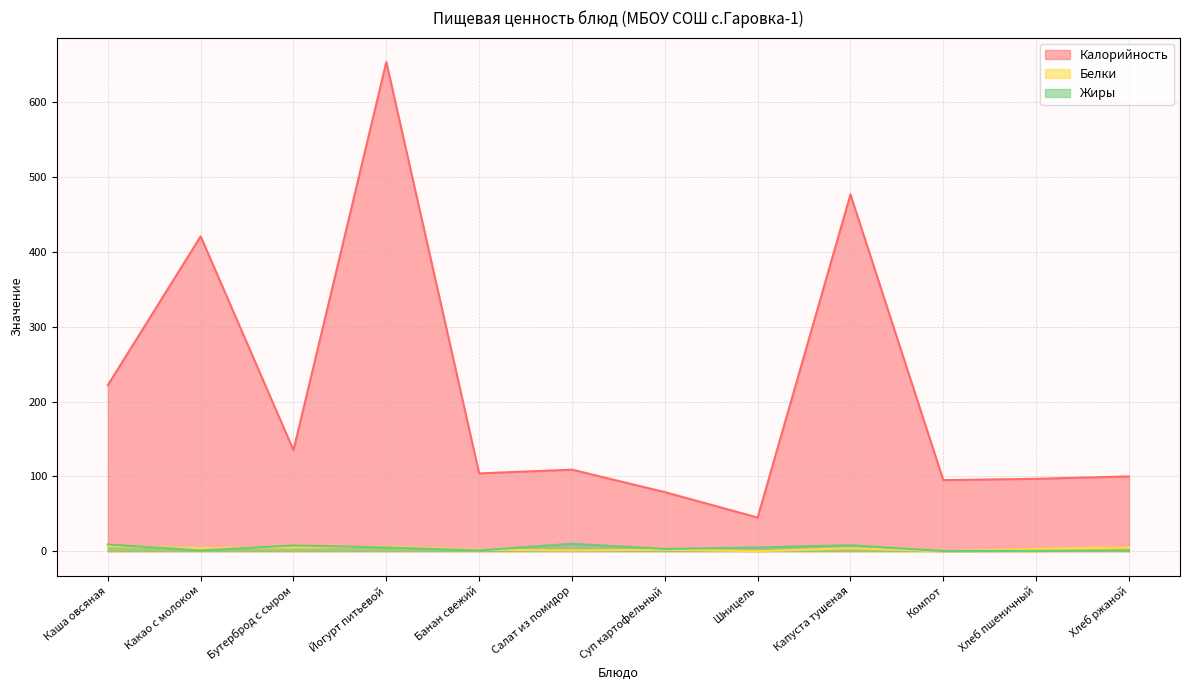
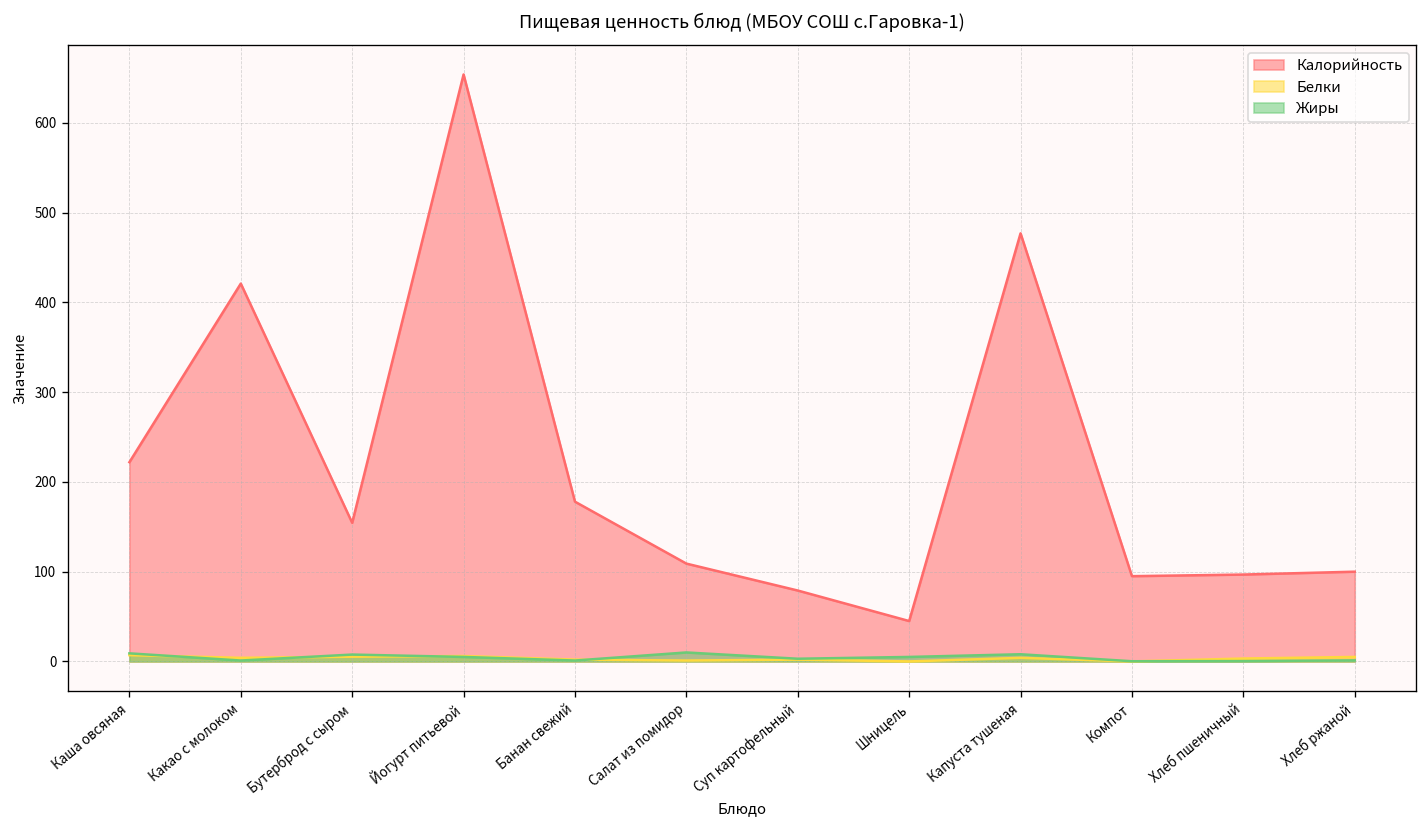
  {
    "Калорийность": {
      "Каша овсяная": 220,
      "Какао с молоком": 420,
-     "Бутерброд с сыром": 140,
+     "Бутерброд с сыром": 150,
      "Йогурт питьевой": 650,
-     "Банан свежий": 100,
+     "Банан свежий": 180,
      "Салат из помидор": 110,
      "Суп картофельный": 80,
      "Шницель": 50,
      "Капуста тушеная": 480,
      "Компот": 100,
      "Хлеб пшеничный": 100,
      "Хлеб ржаной": 100
    },
    "Белки": {
      "Салат из помидор": 0,
      "Шницель": 0,
      "Капуста тушеная": 0,
      "Хлеб ржаной": 10
    },
    "Жиры": {
      "Салат из помидор": 10,
      "Шницель": 10,
      "Капуста тушеная": 10,
      "Хлеб ржаной": 0
    }
  }
